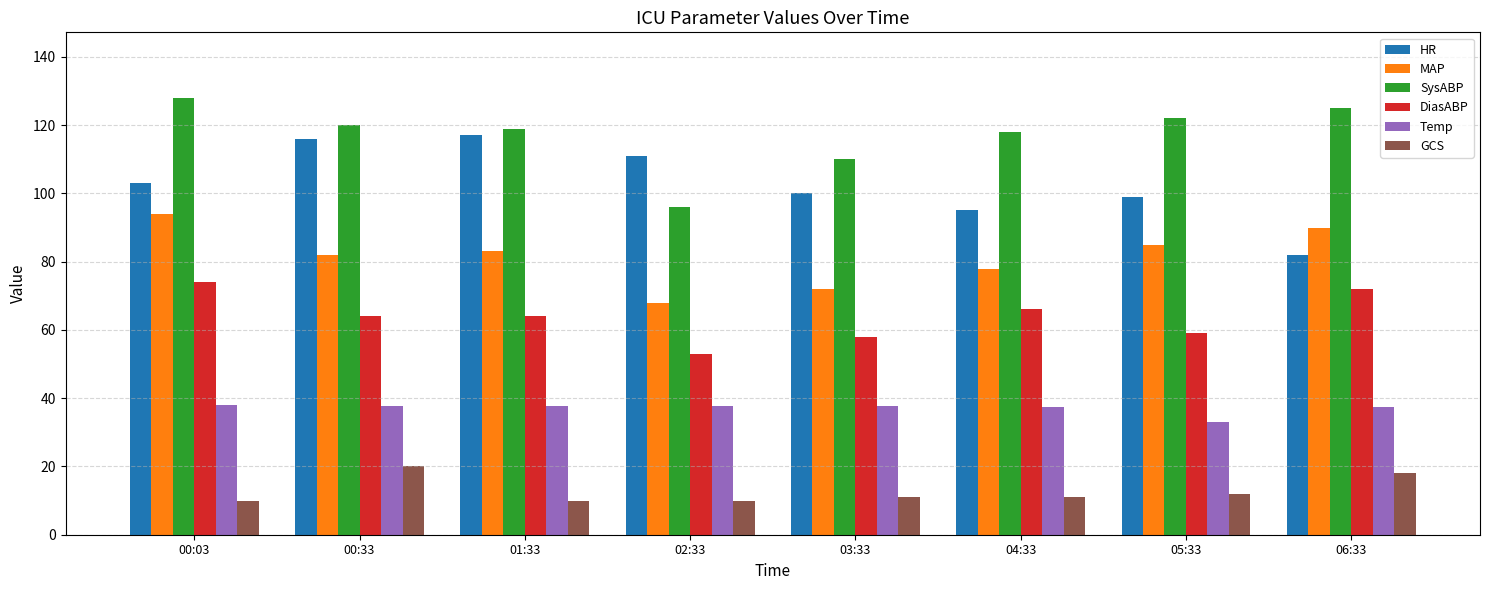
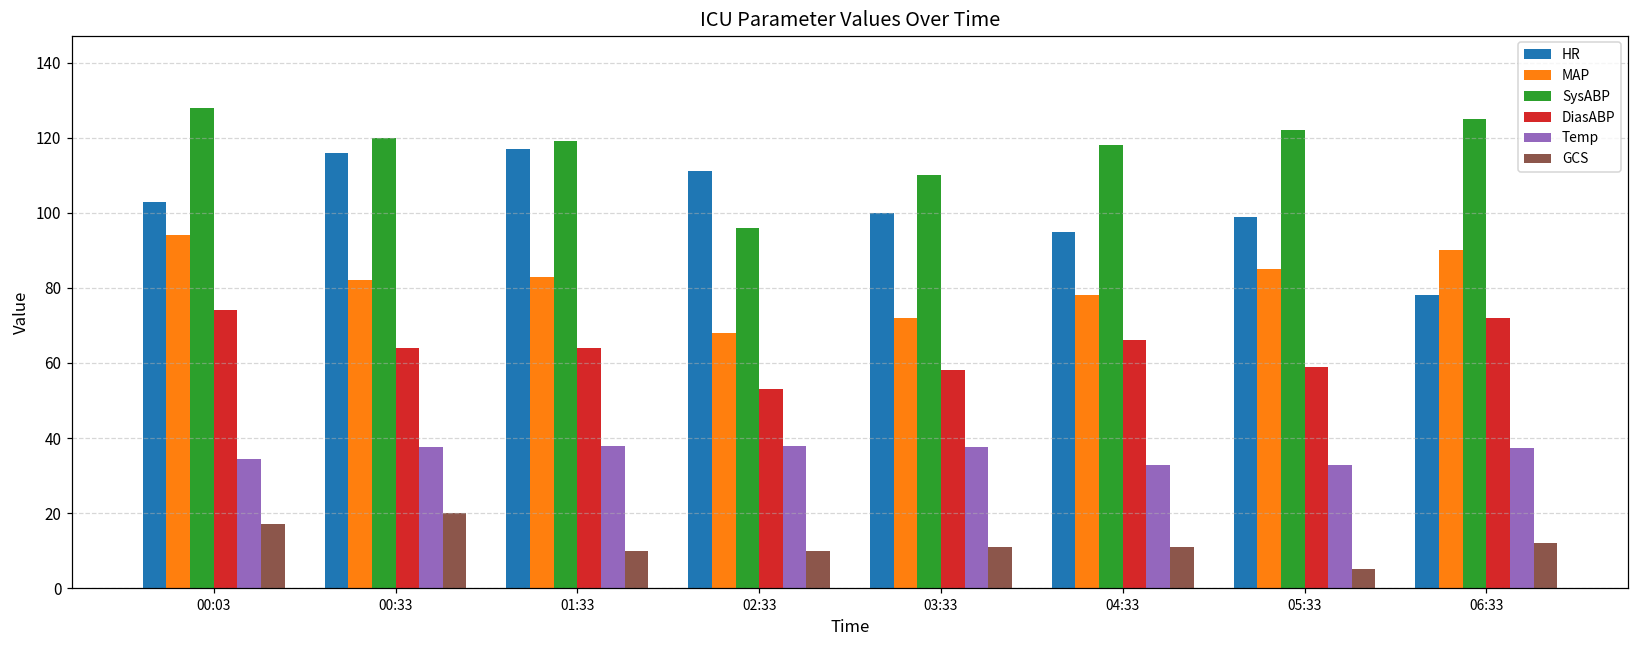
  {
    "HR": {
      "00:03": 103,
      "00:33": 116,
      "01:33": 117,
      "02:33": 111,
      "03:33": 100,
      "04:33": 95,
      "05:33": 99,
-     "06:33": 82
+     "06:33": 78
    },
    "MAP": {
      "00:03": 94,
      "00:33": 82,
      "01:33": 83,
      "02:33": 68,
      "03:33": 72,
      "04:33": 78,
      "05:33": 85,
      "06:33": 90
    },
    "SysABP": {
      "00:03": 128,
      "00:33": 120,
      "01:33": 119,
      "02:33": 96,
      "03:33": 110,
      "04:33": 118,
      "05:33": 122,
      "06:33": 125
    },
    "DiasABP": {
      "00:03": 74,
      "00:33": 64,
      "01:33": 64,
      "02:33": 53,
      "03:33": 58,
      "04:33": 66,
      "05:33": 59,
      "06:33": 72
    },
    "Temp": {
-     "00:03": 38,
+     "00:03": 35,
      "00:33": 38,
      "01:33": 38,
      "02:33": 38,
      "03:33": 38,
-     "04:33": 38,
+     "04:33": 33,
      "05:33": 33,
      "06:33": 37
    },
    "GCS": {
-     "00:03": 10,
+     "00:03": 17,
      "00:33": 20,
      "01:33": 10,
      "02:33": 10,
      "03:33": 11,
      "04:33": 11,
-     "05:33": 12,
-     "06:33": 18
+     "05:33": 5,
+     "06:33": 12
    }
  }
